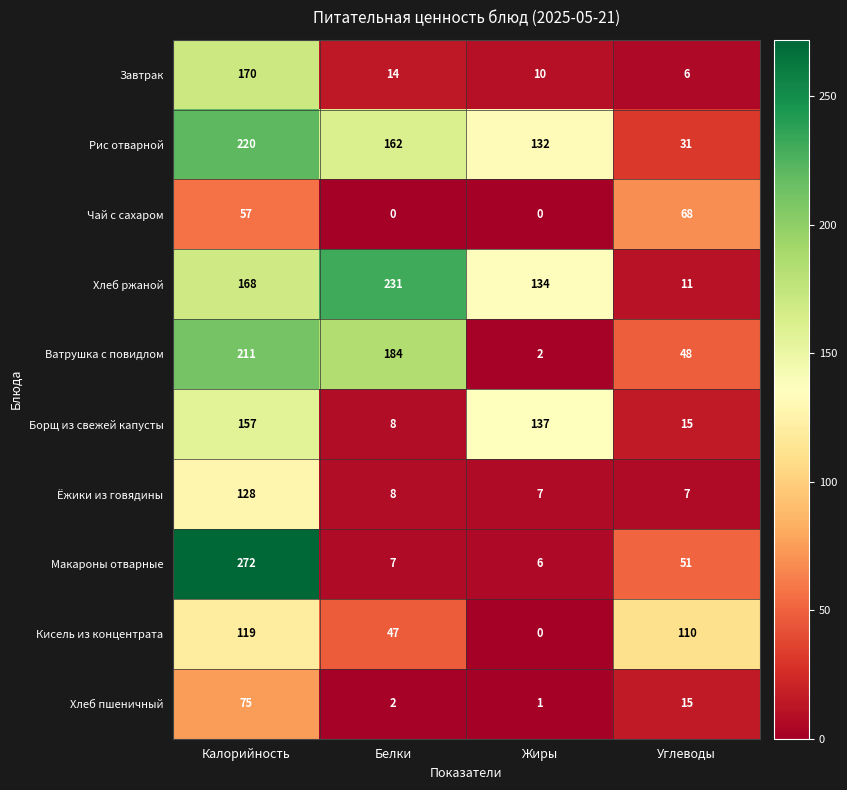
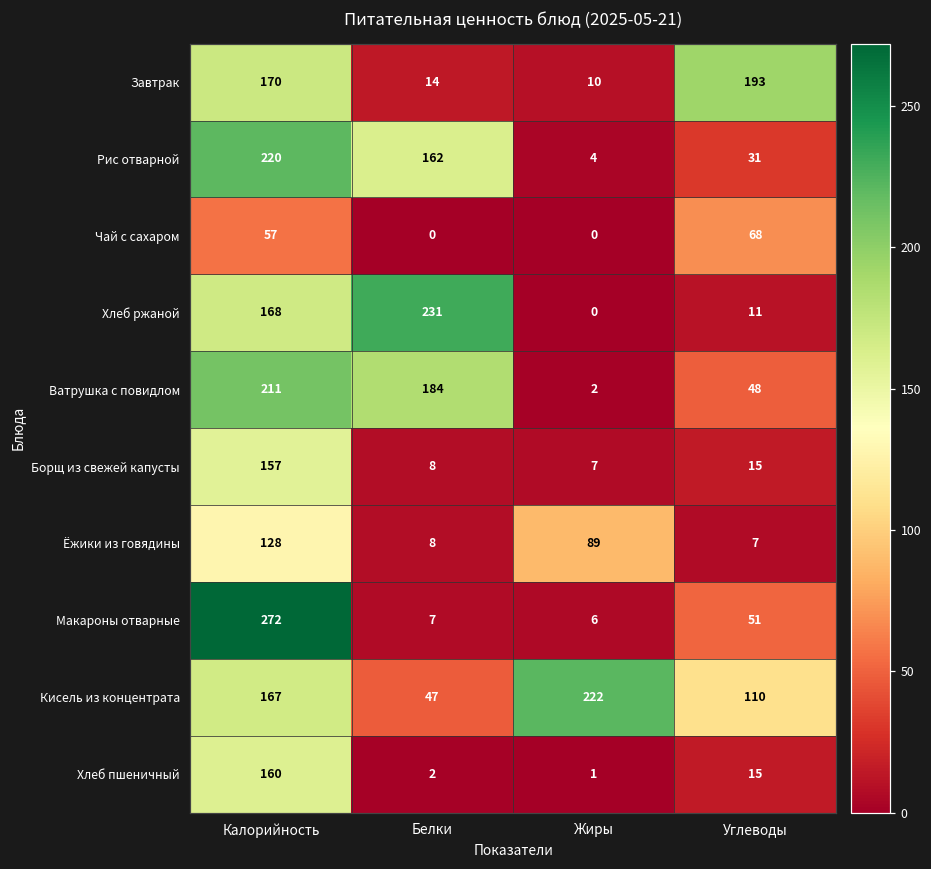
  {
    "Завтрак": {
      "Калорийность": 170,
      "Белки": 14,
      "Жиры": 10,
-     "Углеводы": 6
+     "Углеводы": 193
    },
    "Рис отварной": {
      "Калорийность": 220,
      "Белки": 162,
-     "Жиры": 132,
+     "Жиры": 4,
      "Углеводы": 31
    },
    "Чай с сахаром": {
      "Калорийность": 57,
      "Белки": 0,
      "Жиры": 0,
      "Углеводы": 68
    },
    "Хлеб ржаной": {
      "Калорийность": 168,
      "Белки": 231,
-     "Жиры": 134,
+     "Жиры": 0,
      "Углеводы": 11
    },
    "Ватрушка с повидлом": {
      "Калорийность": 211,
      "Белки": 184,
      "Жиры": 2,
      "Углеводы": 48
    },
    "Борщ из свежей капусты": {
      "Калорийность": 157,
      "Белки": 8,
-     "Жиры": 137,
+     "Жиры": 7,
      "Углеводы": 15
    },
    "Ёжики из говядины": {
      "Калорийность": 128,
      "Белки": 8,
-     "Жиры": 7,
+     "Жиры": 89,
      "Углеводы": 7
    },
    "Макароны отварные": {
      "Калорийность": 272,
      "Белки": 7,
      "Жиры": 6,
      "Углеводы": 51
    },
    "Кисель из концентрата": {
-     "Калорийность": 119,
+     "Калорийность": 167,
      "Белки": 47,
-     "Жиры": 0,
+     "Жиры": 222,
      "Углеводы": 110
    },
    "Хлеб пшеничный": {
-     "Калорийность": 75,
+     "Калорийность": 160,
      "Белки": 2,
      "Жиры": 1,
      "Углеводы": 15
    }
  }
